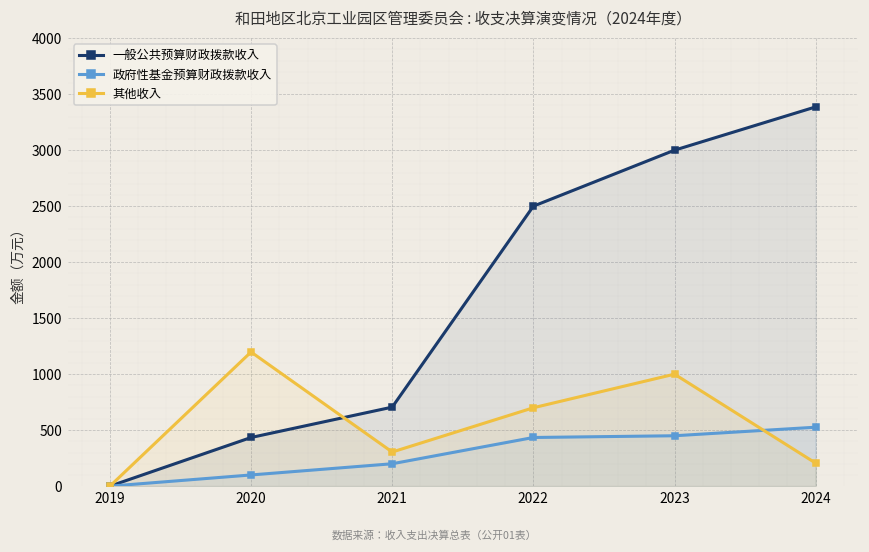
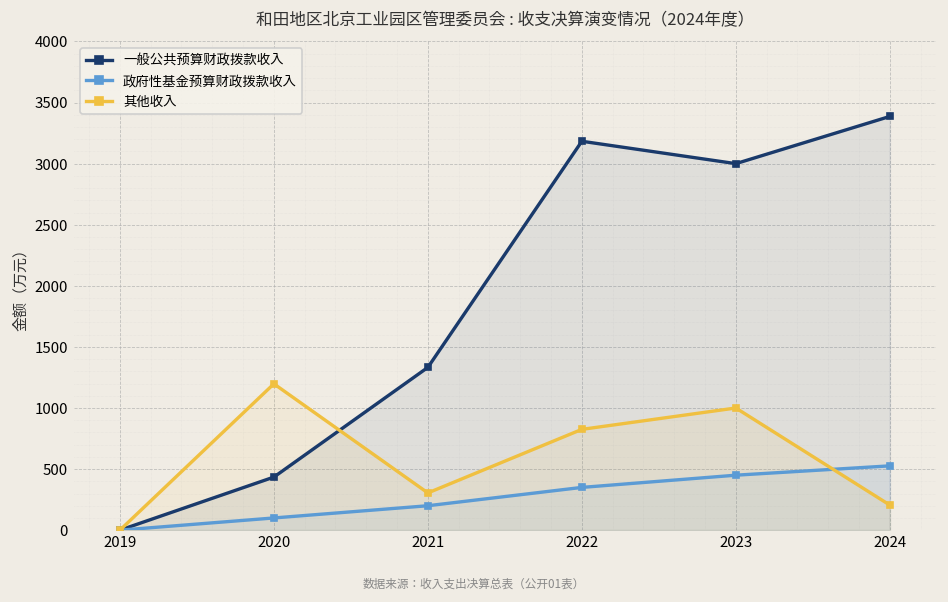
  {
    "一般公共预算财政拨款收入": {
      "2020": 430,
-     "2021": 710,
-     "2022": 2500,
+     "2021": 1330,
+     "2022": 3180,
      "2023": 3000,
      "2024": 3390
    },
    "政府性基金预算财政拨款收入": {
      "2020": 100,
      "2021": 200,
-     "2022": 430,
+     "2022": 350,
      "2023": 450,
      "2024": 530
    },
    "其他收入": {
      "2020": 1200,
      "2021": 300,
-     "2022": 700,
+     "2022": 830,
      "2023": 1000,
      "2024": 210
    }
  }
